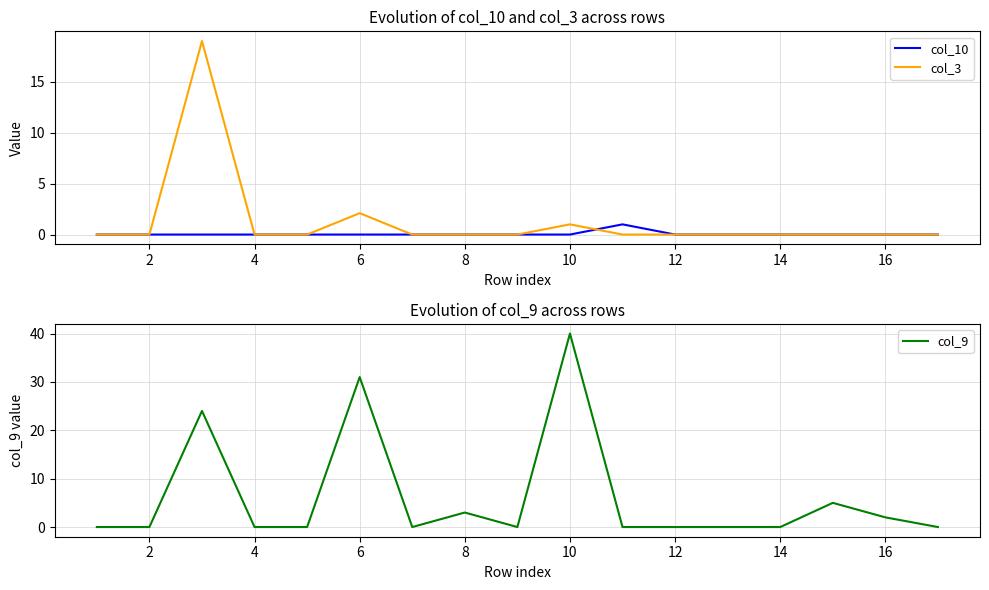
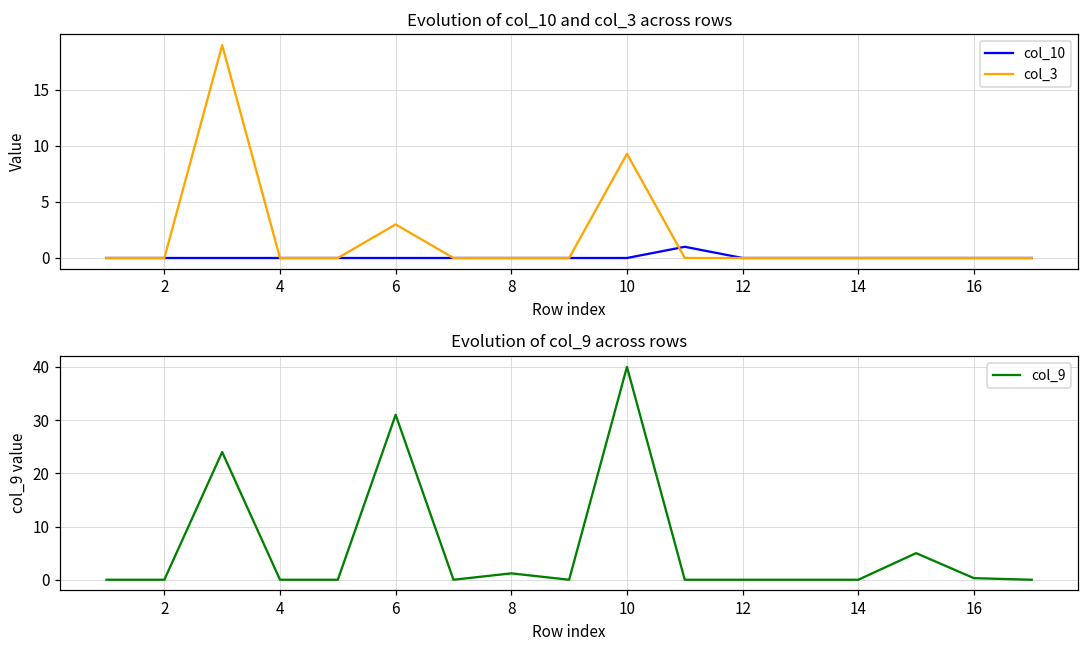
  {
    "Evolution of col_10 and col_3 across rows": {
      "col_10": {
        "6": 0.0,
        "10": 0.0
      },
      "col_3": {
-       "6": 2.1,
-       "10": 1.0
+       "6": 3.0,
+       "10": 9.3
      }
    },
    "Evolution of col_9 across rows": {
      "2": 0,
      "4": 0,
      "6": 31,
-     "8": 3,
+     "8": 1,
      "10": 40,
      "12": 0,
      "14": 0,
-     "16": 2
+     "16": 0
    }
  }
